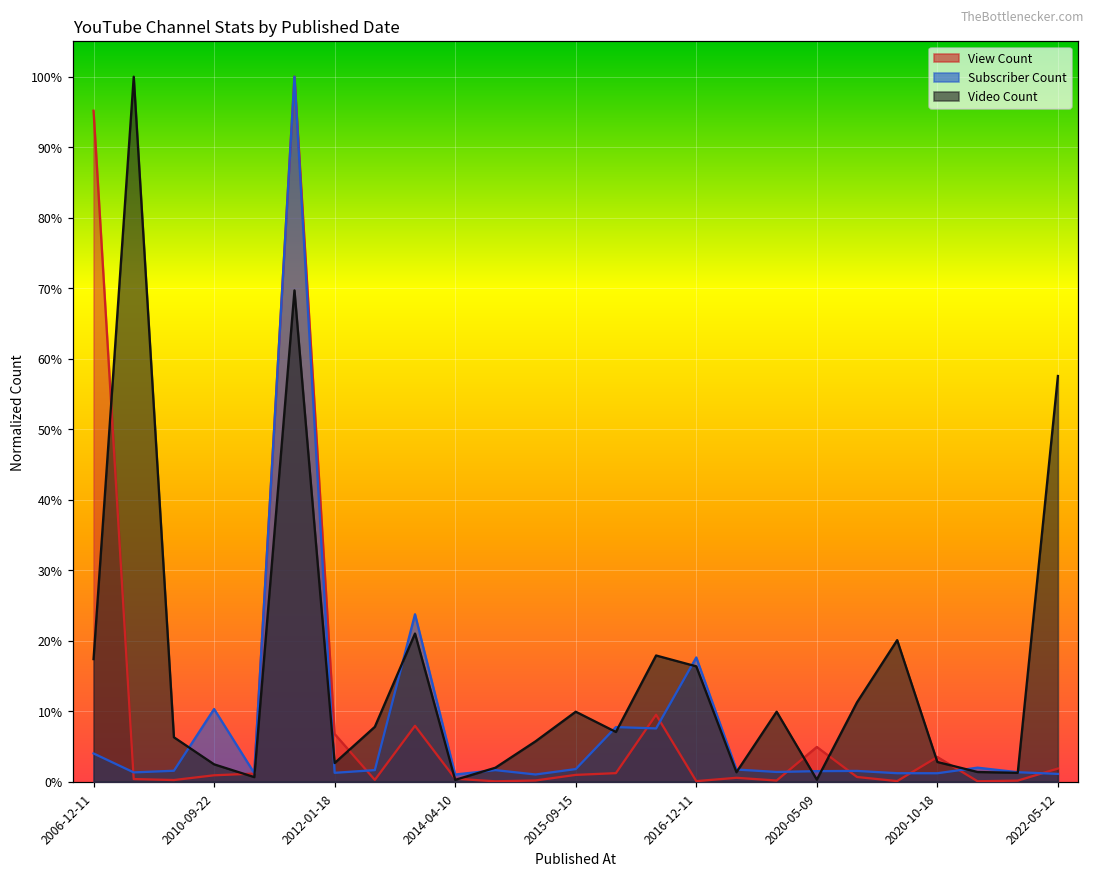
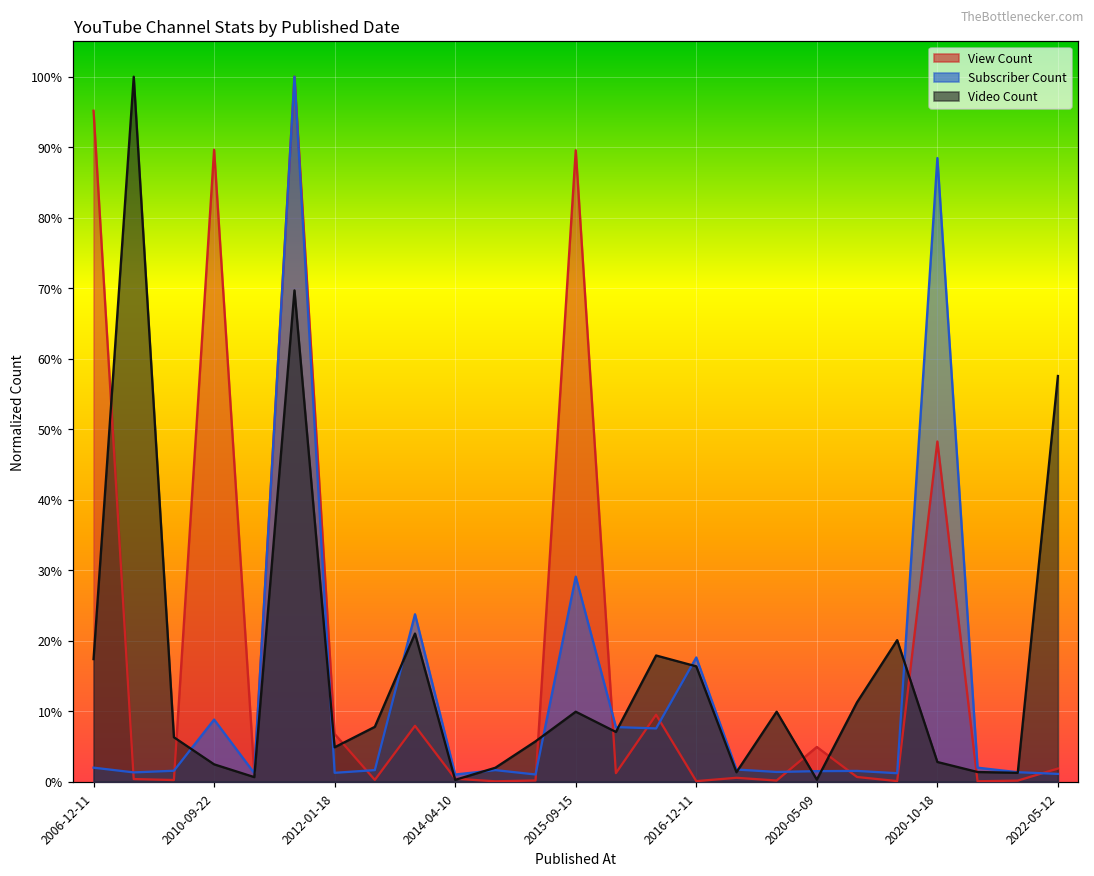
  {
    "View Count": {
      "2006-12-11": "95%",
-     "2010-09-22": "1%",
+     "2010-09-22": "90%",
      "2012-01-18": "7%",
-     "2015-09-15": "1%",
+     "2015-09-15": "90%",
      "2016-12-11": "0%",
      "2020-05-09": "5%",
-     "2020-10-18": "3%",
+     "2020-10-18": "48%",
      "2022-05-12": "2%"
    },
    "Subscriber Count": {
-     "2006-12-11": "4%",
-     "2010-09-22": "10%",
+     "2006-12-11": "2%",
+     "2010-09-22": "9%",
      "2012-01-18": "1%",
      "2014-04-10": "1%",
-     "2015-09-15": "2%",
+     "2015-09-15": "29%",
      "2016-12-11": "18%",
      "2020-05-09": "1%",
-     "2020-10-18": "1%",
+     "2020-10-18": "88%",
      "2022-05-12": "1%"
    },
    "Video Count": {
      "2006-12-11": "17%",
      "2010-09-22": "2%",
-     "2012-01-18": "3%",
+     "2012-01-18": "5%",
      "2015-09-15": "10%",
      "2016-12-11": "16%",
      "2020-05-09": "0%",
      "2020-10-18": "3%",
      "2022-05-12": "58%"
    }
  }
